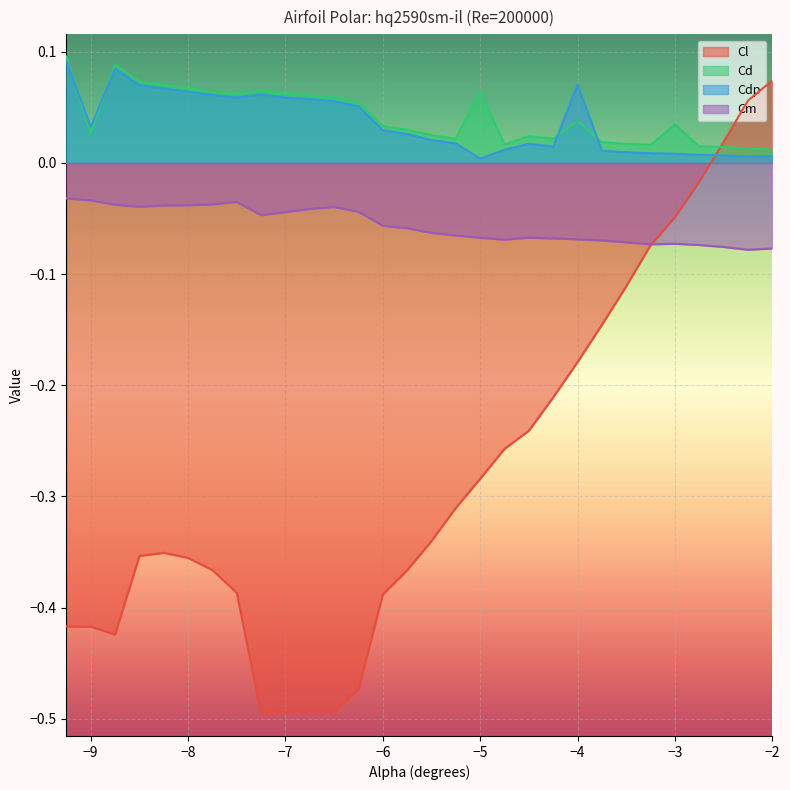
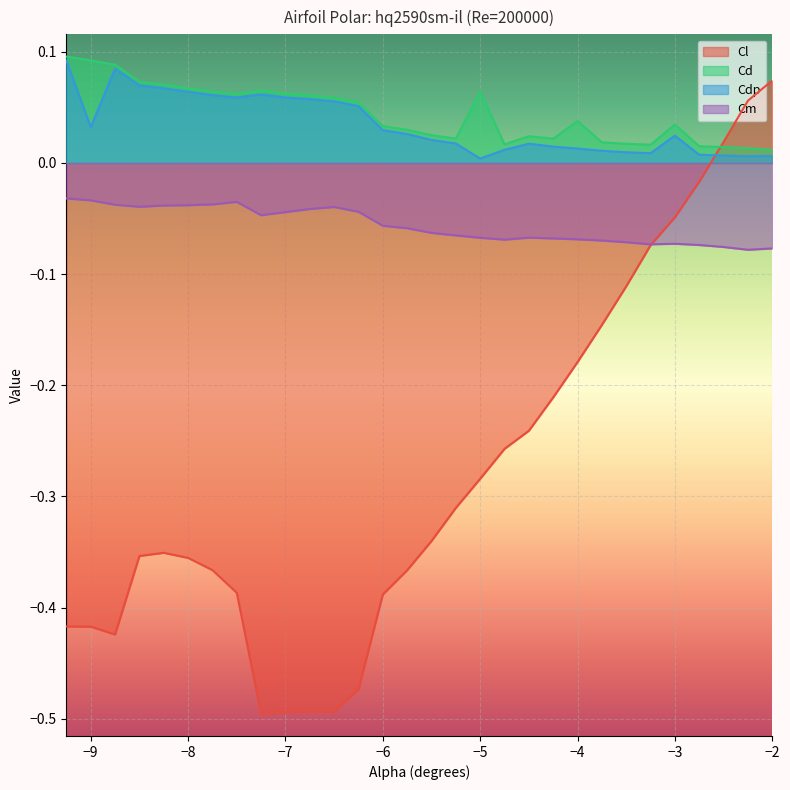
  {
    "Cd": {
-     "−9": 0.026,
+     "−9": 0.092,
      "−8": 0.067,
      "−7": 0.062,
      "−6": 0.033,
      "−5": 0.064,
      "−4": 0.038,
      "−3": 0.035,
      "−2": 0.012
    },
    "Cdp": {
      "−9": 0.032,
      "−8": 0.064,
      "−7": 0.059,
      "−6": 0.030,
      "−5": 0.004,
-     "−4": 0.070,
-     "−3": 0.008,
+     "−4": 0.013,
+     "−3": 0.025,
      "−2": 0.006
    }
  }
